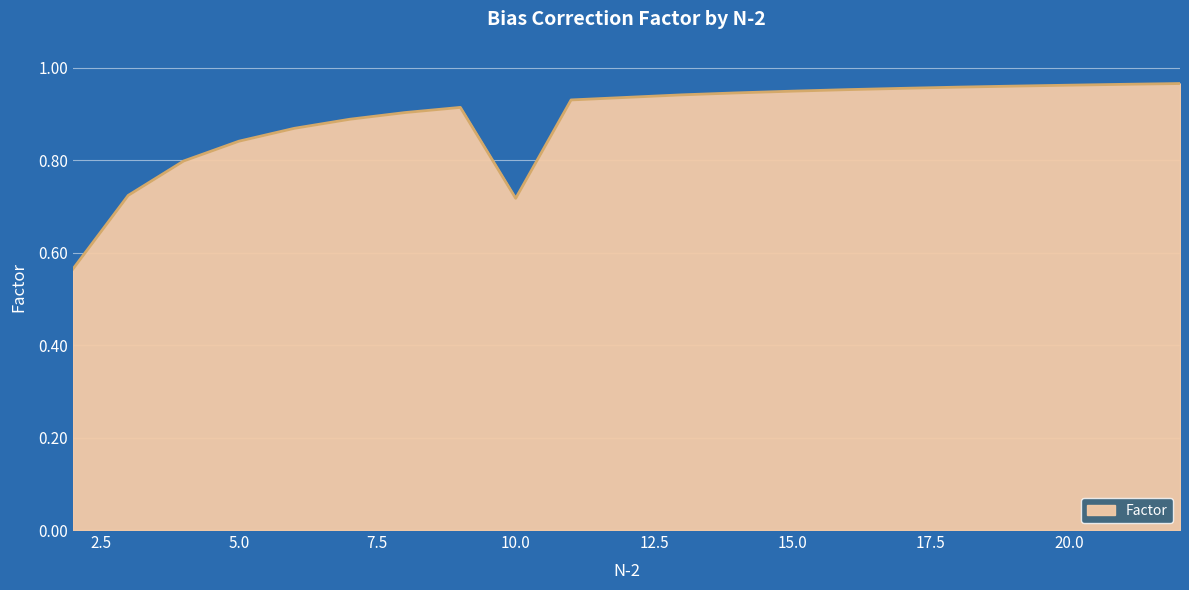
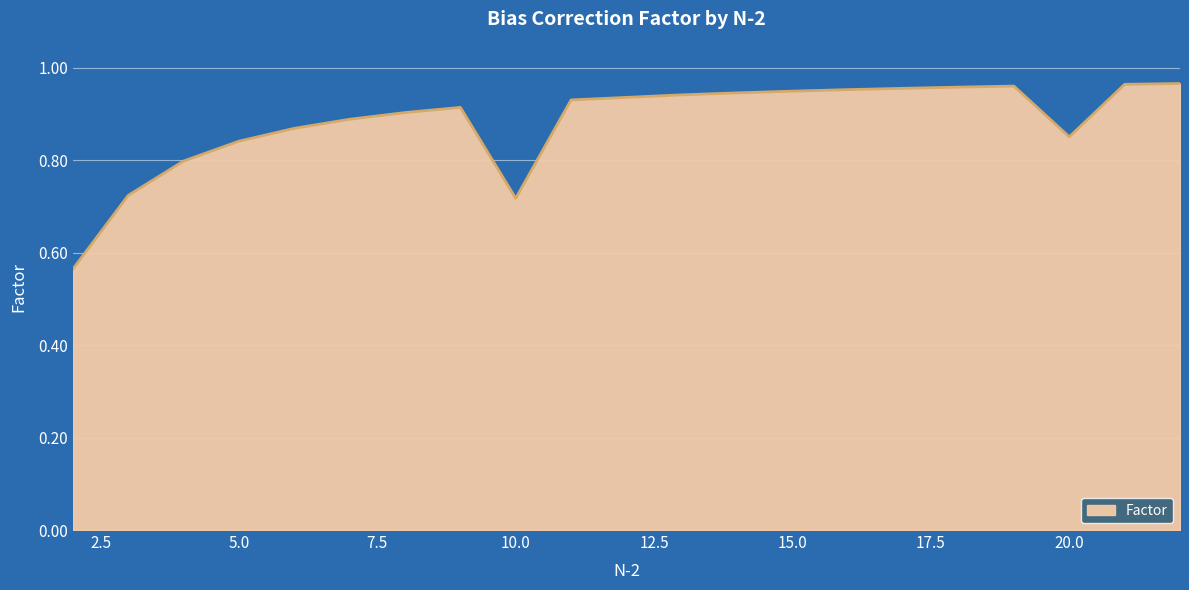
  {
    "5.0": 0.84,
    "10.0": 0.72,
    "15.0": 0.95,
-   "20.0": 0.96
+   "20.0": 0.85
  }
